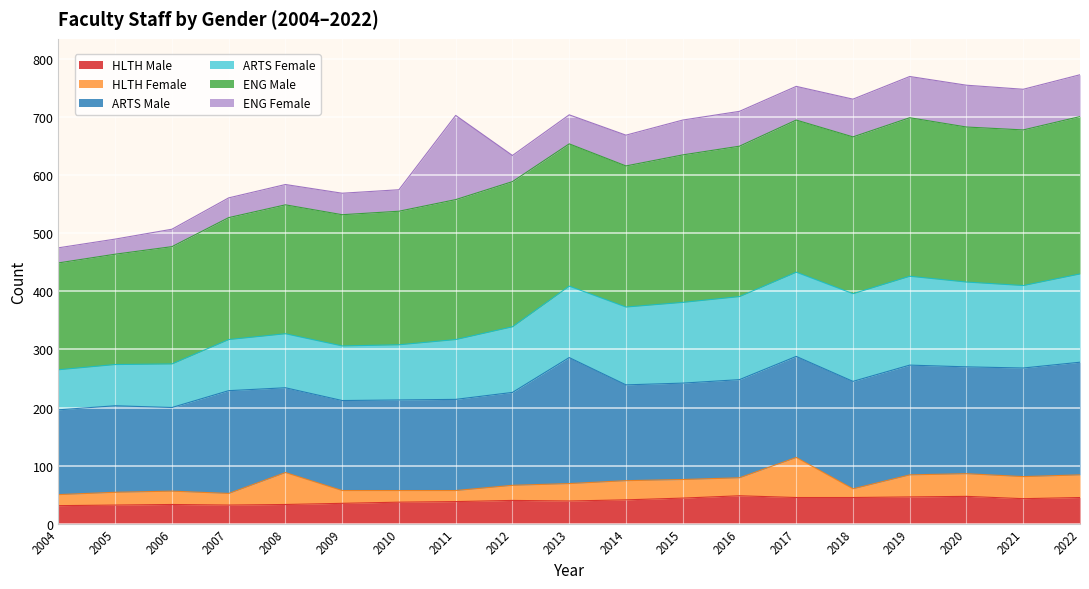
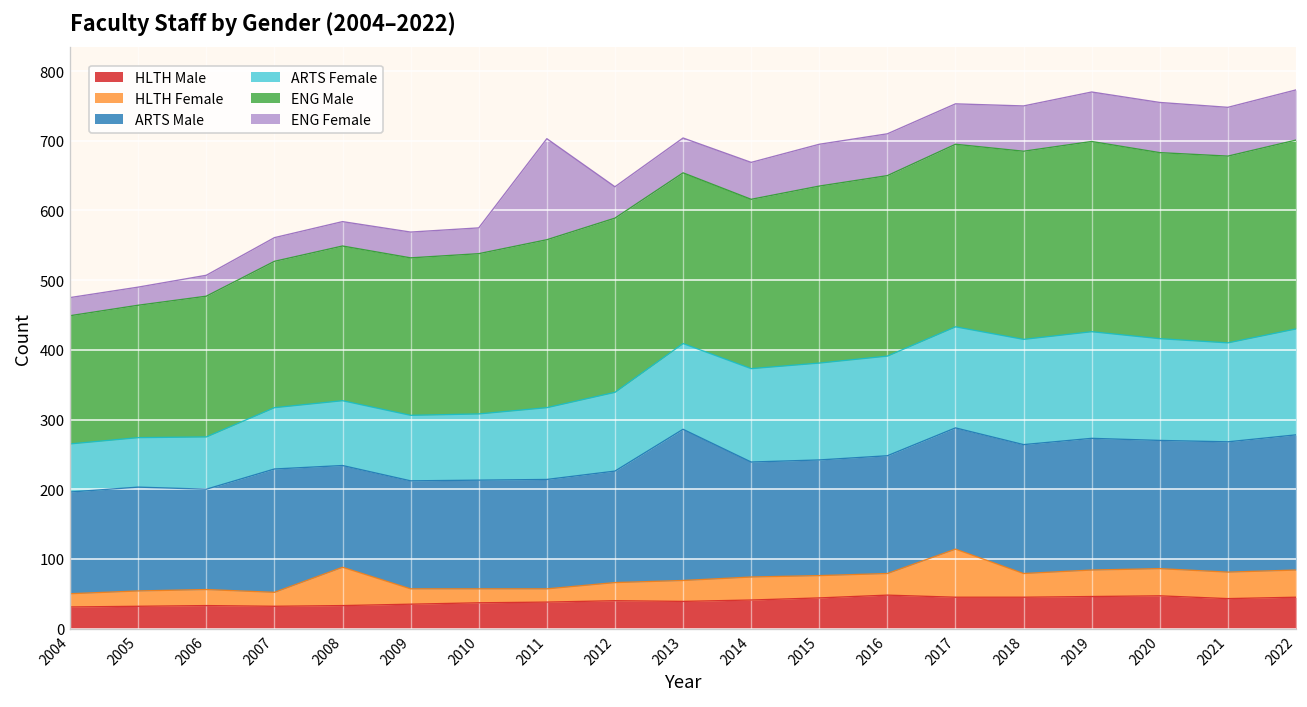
  {
    "HLTH Male": {
      "2004": 30,
      "2005": 30,
      "2006": 30,
      "2007": 30,
      "2008": 30,
      "2009": 40,
      "2010": 40,
      "2011": 40,
      "2012": 40,
      "2013": 40,
      "2014": 40,
      "2015": 40,
      "2016": 50,
      "2017": 50,
      "2018": 50,
      "2019": 50,
      "2020": 50,
      "2021": 40,
      "2022": 50
    },
    "HLTH Female": {
      "2004": 20,
      "2005": 20,
      "2006": 20,
      "2007": 20,
      "2008": 60,
      "2009": 20,
      "2010": 20,
      "2011": 20,
      "2012": 30,
      "2013": 30,
      "2014": 30,
      "2015": 30,
      "2016": 30,
      "2017": 70,
-     "2018": 20,
+     "2018": 30,
      "2019": 40,
      "2020": 40,
      "2021": 40,
      "2022": 40
    },
    "ARTS Male": {
      "2004": 150,
      "2005": 150,
      "2006": 140,
      "2007": 180,
      "2008": 150,
      "2009": 160,
      "2010": 160,
      "2011": 160,
      "2012": 160,
      "2013": 220,
      "2014": 170,
      "2015": 170,
      "2016": 170,
      "2017": 170,
      "2018": 190,
      "2019": 190,
      "2020": 180,
      "2021": 190,
      "2022": 190
    },
    "ARTS Female": {
      "2004": 70,
      "2005": 70,
      "2006": 80,
      "2007": 90,
      "2008": 90,
      "2009": 90,
      "2010": 100,
      "2011": 100,
      "2012": 110,
      "2013": 120,
      "2014": 130,
      "2015": 140,
      "2016": 140,
      "2017": 150,
      "2018": 150,
      "2019": 150,
      "2020": 150,
      "2021": 140,
      "2022": 150
    },
    "ENG Male": {
      "2004": 180,
      "2005": 190,
      "2006": 200,
      "2007": 210,
      "2008": 220,
      "2009": 230,
      "2010": 230,
      "2011": 240,
      "2012": 250,
      "2013": 250,
      "2014": 240,
      "2015": 250,
      "2016": 260,
      "2017": 260,
      "2018": 270,
      "2019": 270,
      "2020": 270,
      "2021": 270,
      "2022": 270
    },
    "ENG Female": {
      "2004": 30,
      "2005": 30,
      "2006": 30,
      "2007": 30,
      "2008": 40,
      "2009": 40,
      "2010": 40,
      "2011": 150,
      "2012": 50,
      "2013": 50,
      "2014": 50,
      "2015": 60,
      "2016": 60,
      "2017": 60,
      "2018": 70,
      "2019": 70,
      "2020": 70,
      "2021": 70,
      "2022": 70
    }
  }
